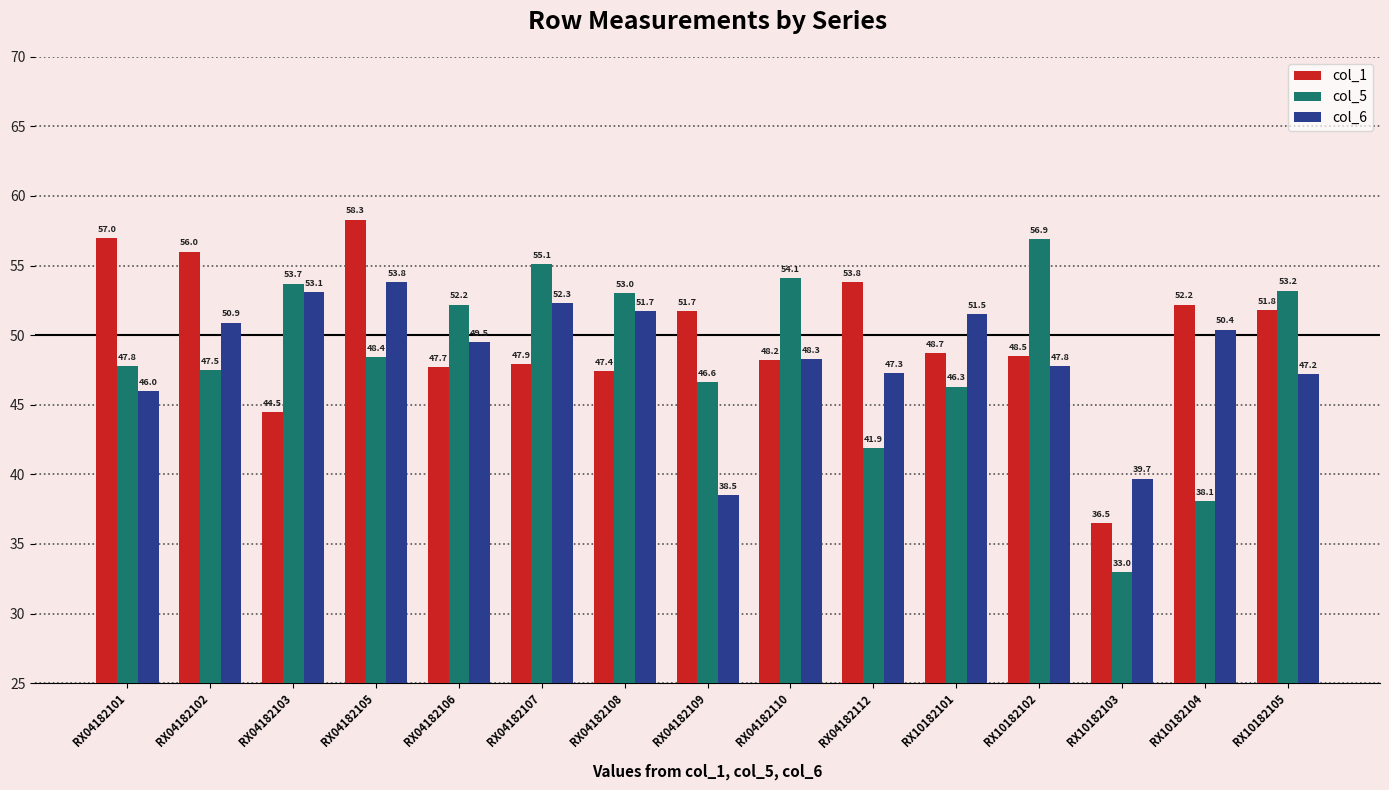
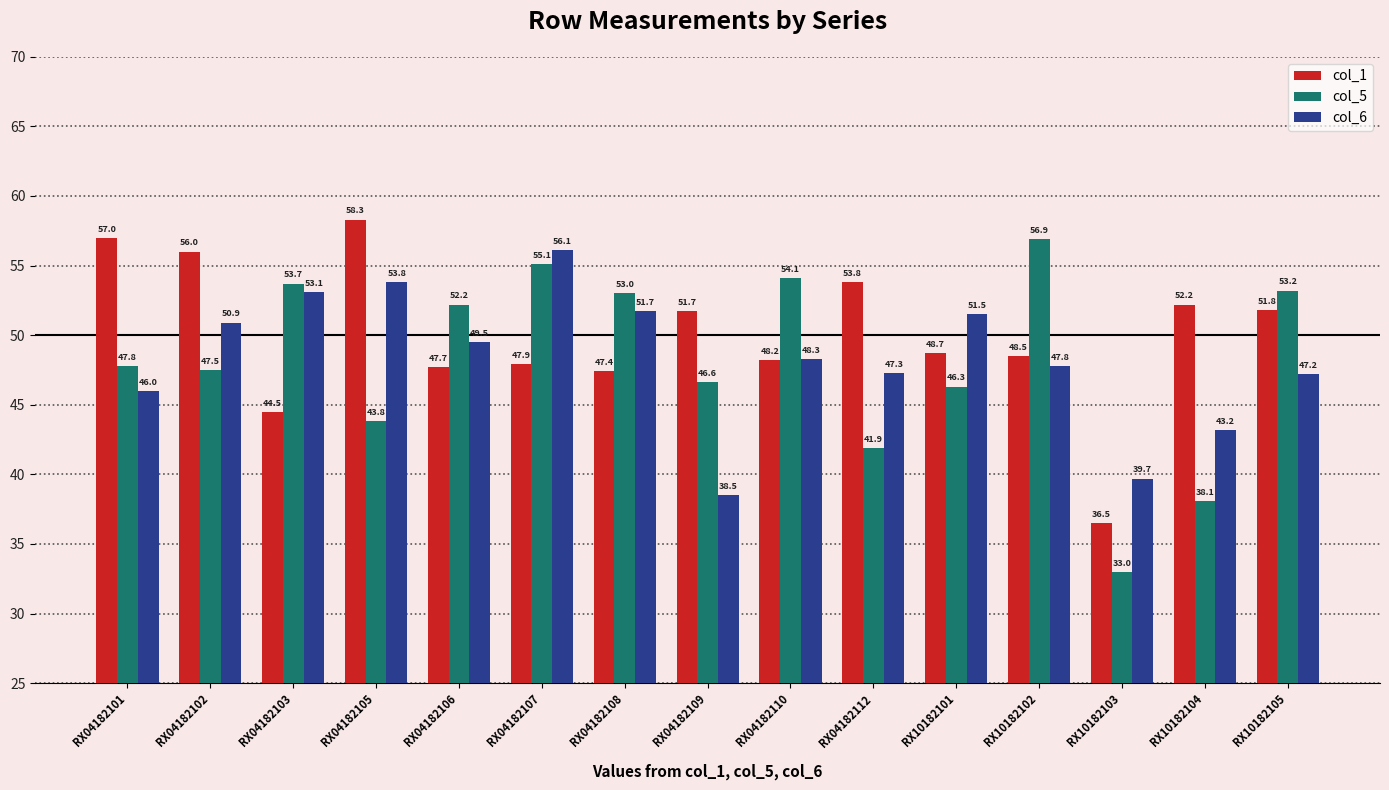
  {
    "col_1": {
      "RX04182101": 57.0,
      "RX04182102": 56.0,
      "RX04182103": 44.5,
      "RX04182105": 58.3,
      "RX04182106": 47.7,
      "RX04182107": 47.9,
      "RX04182108": 47.4,
      "RX04182109": 51.7,
      "RX04182110": 48.2,
      "RX04182112": 53.8,
      "RX10182101": 48.7,
      "RX10182102": 48.5,
      "RX10182103": 36.5,
      "RX10182104": 52.2,
      "RX10182105": 51.8
    },
    "col_5": {
      "RX04182101": 47.8,
      "RX04182102": 47.5,
      "RX04182103": 53.7,
-     "RX04182105": 48.4,
+     "RX04182105": 43.8,
      "RX04182106": 52.2,
      "RX04182107": 55.1,
      "RX04182108": 53.0,
      "RX04182109": 46.6,
      "RX04182110": 54.1,
      "RX04182112": 41.9,
      "RX10182101": 46.3,
      "RX10182102": 56.9,
      "RX10182103": 33.0,
      "RX10182104": 38.1,
      "RX10182105": 53.2
    },
    "col_6": {
      "RX04182101": 46.0,
      "RX04182102": 50.9,
      "RX04182103": 53.1,
      "RX04182105": 53.8,
      "RX04182106": 49.5,
-     "RX04182107": 52.3,
+     "RX04182107": 56.1,
      "RX04182108": 51.7,
      "RX04182109": 38.5,
      "RX04182110": 48.3,
      "RX04182112": 47.3,
      "RX10182101": 51.5,
      "RX10182102": 47.8,
      "RX10182103": 39.7,
-     "RX10182104": 50.4,
+     "RX10182104": 43.2,
      "RX10182105": 47.2
    }
  }
